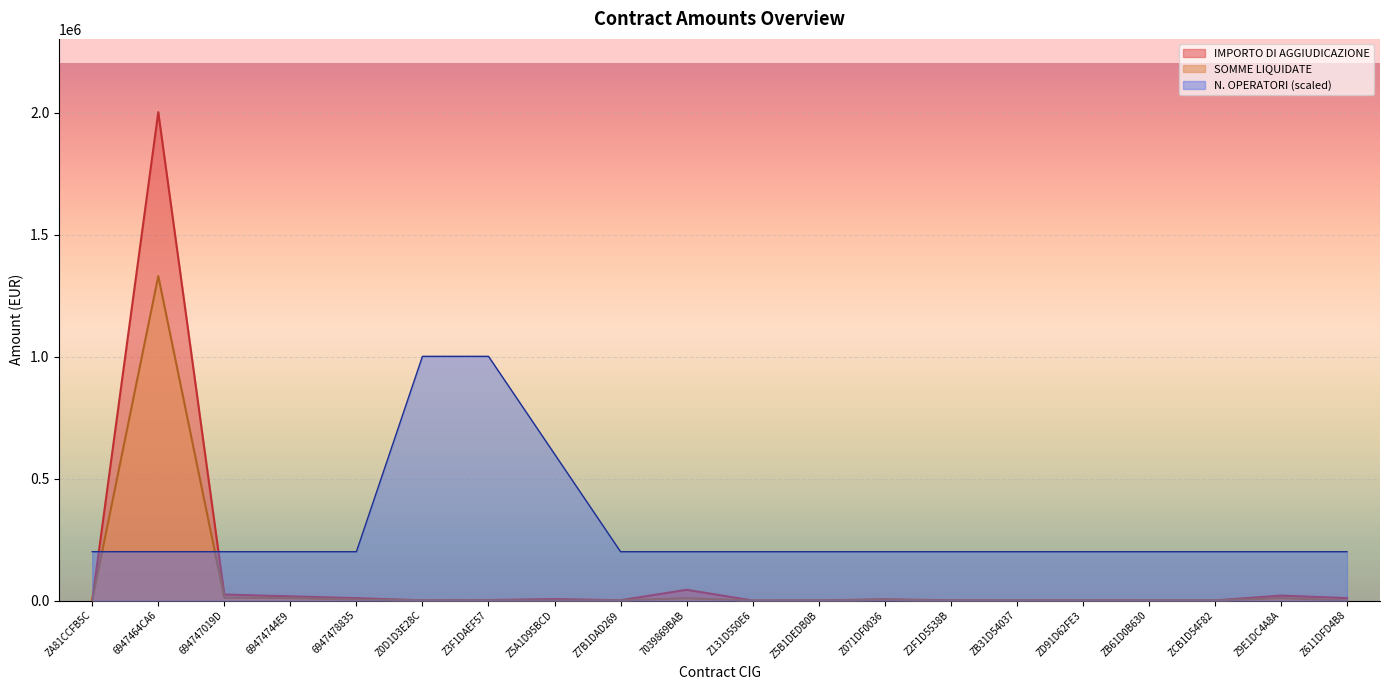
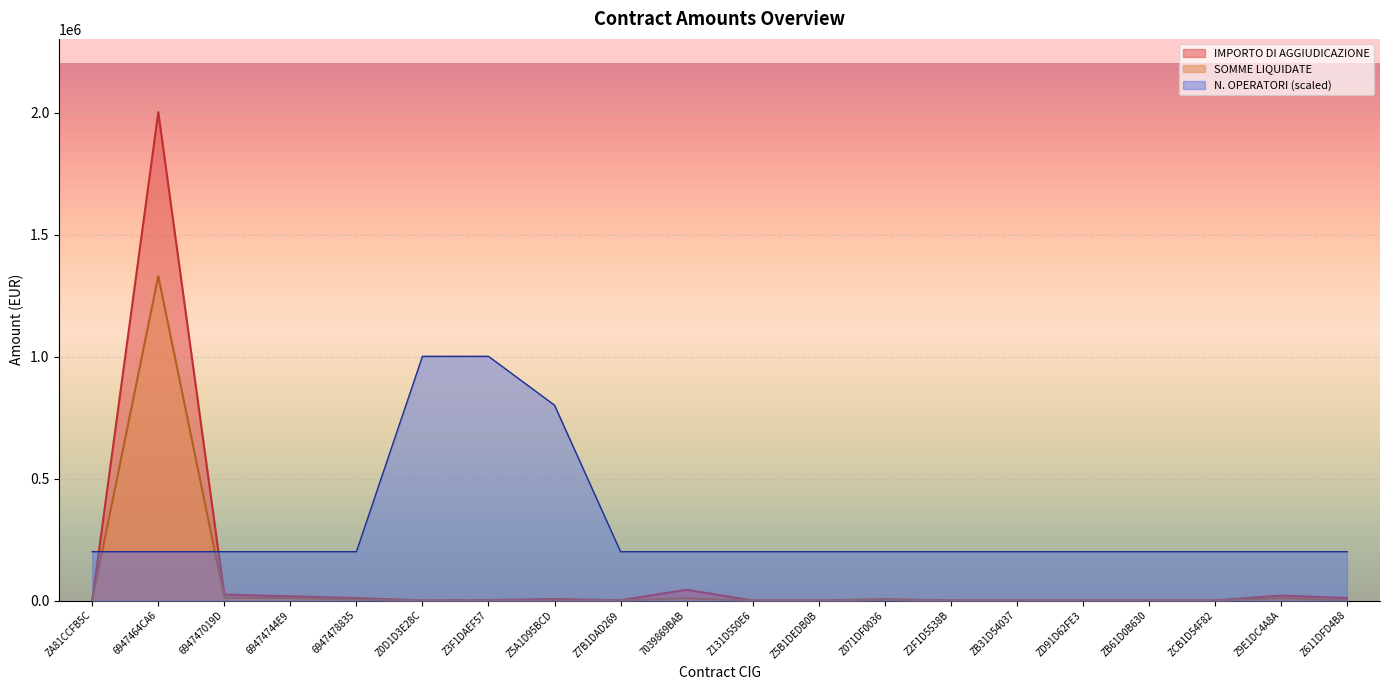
  {
    "N. OPERATORI (scaled)": {
      "ZA81CCFB5C": 200000,
      "6947464CA6": 200000,
      "694747019D": 200000,
      "69474744E9": 200000,
      "6947478835": 200000,
      "Z0D1D3E28C": 1000000,
      "Z3F1DAEF57": 1000000,
-     "Z5A1D95BCD": 600000,
+     "Z5A1D95BCD": 800000,
      "Z7B1DAD269": 200000,
      "7039869BAB": 200000,
      "Z131D550E6": 200000,
      "Z5B1DEDB0B": 200000,
      "Z071DF0036": 200000,
      "Z2F1D5538B": 200000,
      "ZB31D54037": 200000,
      "ZD91D62FE3": 200000,
      "ZB61D0B630": 200000,
      "ZCB1D54F82": 200000,
      "Z9E1DC4A8A": 200000,
      "Z611DFD4B8": 200000
    }
  }
